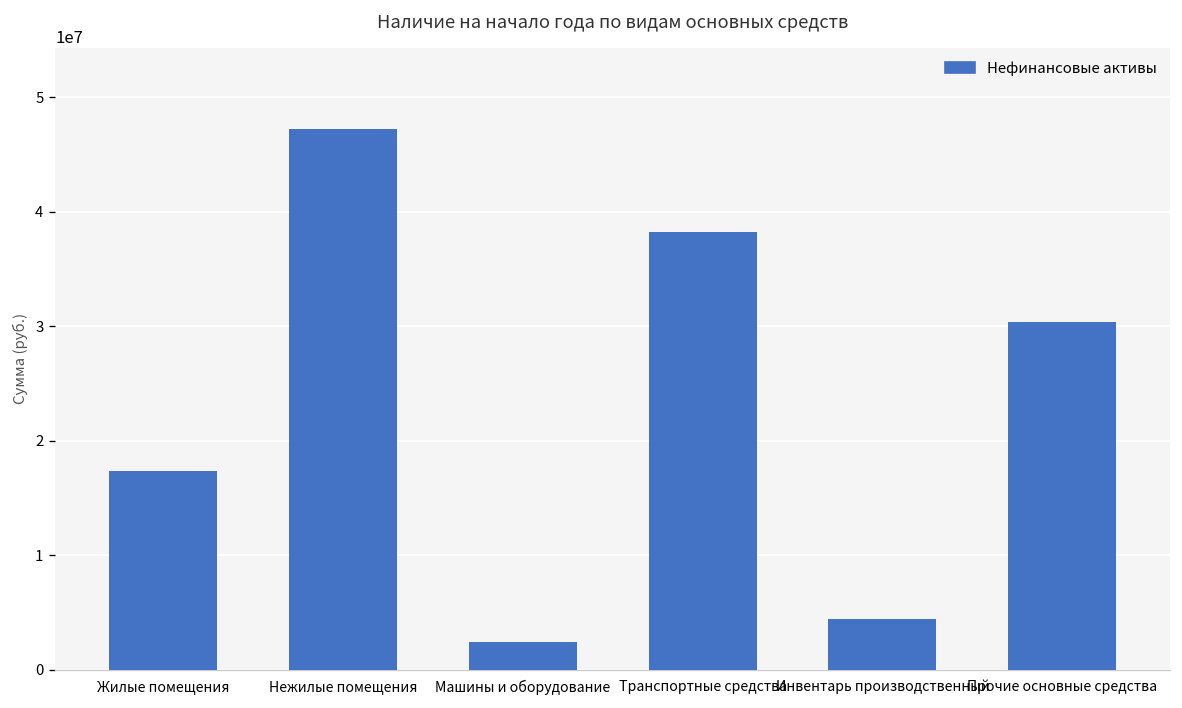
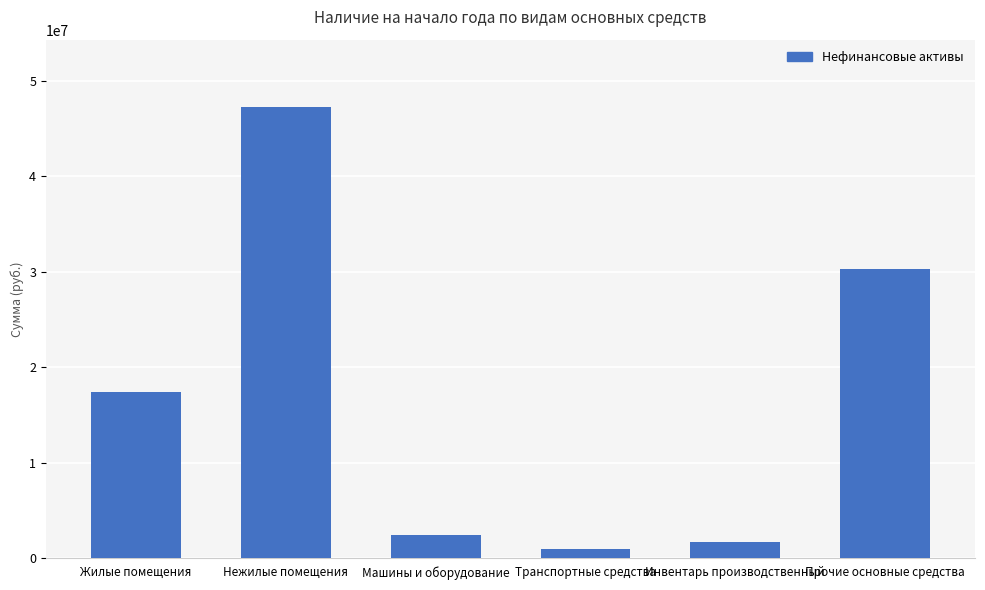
  {
    "Жилые помещения": 17000000,
    "Нежилые помещения": 47000000,
    "Машины и оборудование": 2000000,
-   "Транспортные средства": 38000000,
-   "Инвентарь производственный": 4000000,
+   "Транспортные средства": 1000000,
+   "Инвентарь производственный": 2000000,
    "Прочие основные средства": 30000000
  }
